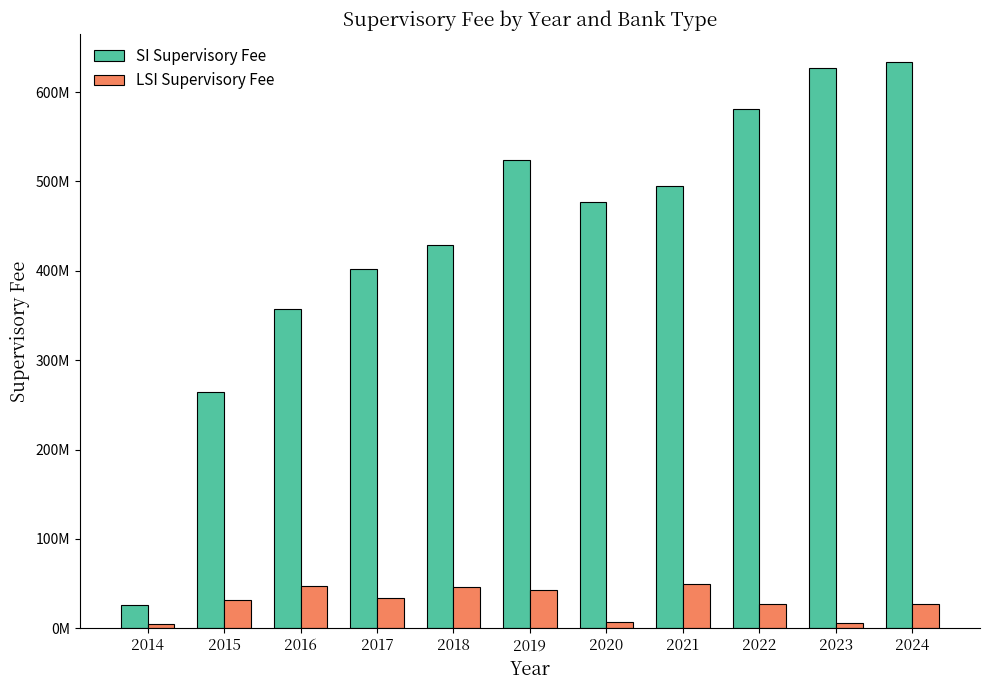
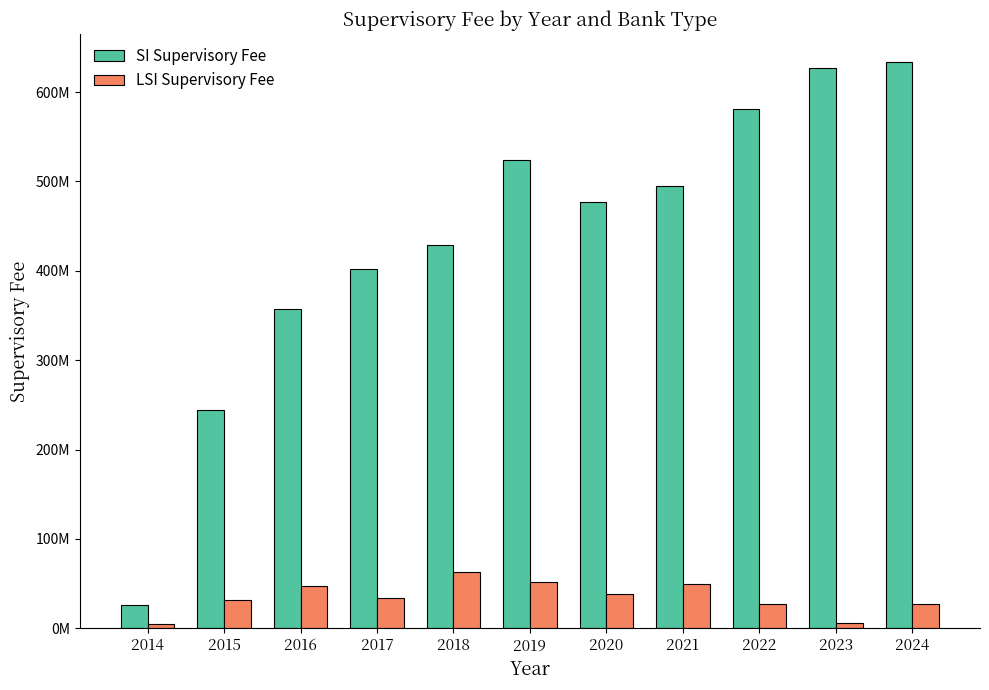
  {
    "SI Supervisory Fee": {
      "2014": 30000000,
-     "2015": 260000000,
+     "2015": 240000000,
      "2016": 360000000,
      "2017": 400000000,
      "2018": 430000000,
      "2019": 520000000,
      "2020": 480000000,
      "2021": 500000000,
      "2022": 580000000,
      "2023": 630000000,
      "2024": 630000000
    },
    "LSI Supervisory Fee": {
      "2014": 0,
      "2015": 30000000,
      "2016": 50000000,
      "2017": 30000000,
-     "2018": 50000000,
-     "2019": 40000000,
-     "2020": 10000000,
+     "2018": 60000000,
+     "2019": 50000000,
+     "2020": 40000000,
      "2021": 50000000,
      "2022": 30000000,
      "2023": 10000000,
      "2024": 30000000
    }
  }
